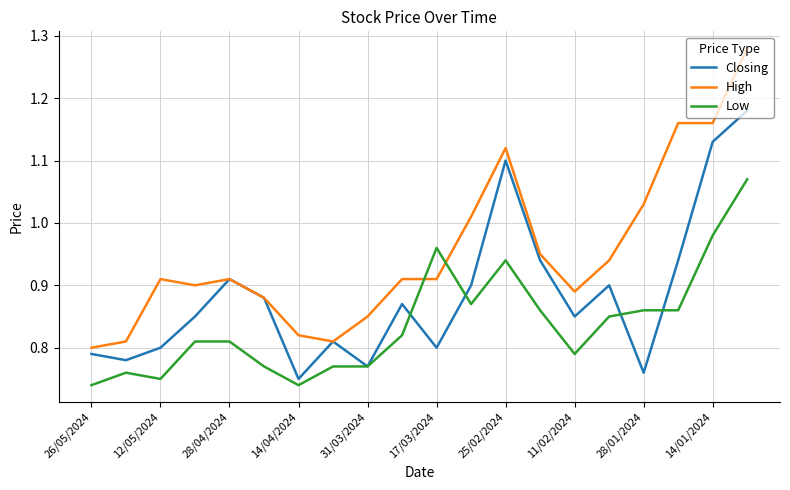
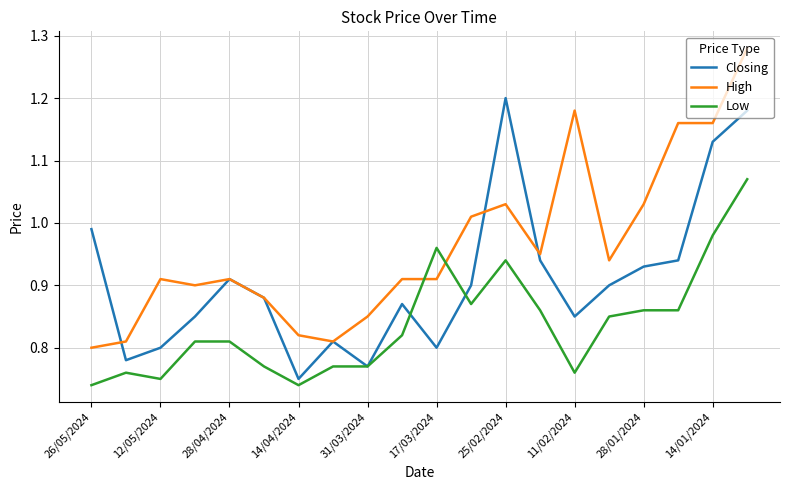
  {
    "Closing": {
-     "26/05/2024": 0.79,
+     "26/05/2024": 0.99,
      "12/05/2024": 0.80,
      "14/04/2024": 0.75,
      "17/03/2024": 0.80,
-     "25/02/2024": 1.1,
+     "25/02/2024": 1.2,
      "11/02/2024": 0.85,
-     "28/01/2024": 0.76,
+     "28/01/2024": 0.93,
      "14/01/2024": 1.13
    },
    "High": {
      "26/05/2024": 0.80,
      "12/05/2024": 0.91,
      "14/04/2024": 0.82,
      "31/03/2024": 0.85,
      "17/03/2024": 0.91,
-     "25/02/2024": 1.12,
-     "11/02/2024": 0.89,
+     "25/02/2024": 1.03,
+     "11/02/2024": 1.18,
      "28/01/2024": 1.03,
      "14/01/2024": 1.16
    },
    "Low": {
      "26/05/2024": 0.74,
      "12/05/2024": 0.75,
      "28/04/2024": 0.81,
      "14/04/2024": 0.74,
      "17/03/2024": 0.96,
      "25/02/2024": 0.94,
-     "11/02/2024": 0.79,
+     "11/02/2024": 0.76,
      "28/01/2024": 0.86,
      "14/01/2024": 0.98
    }
  }
